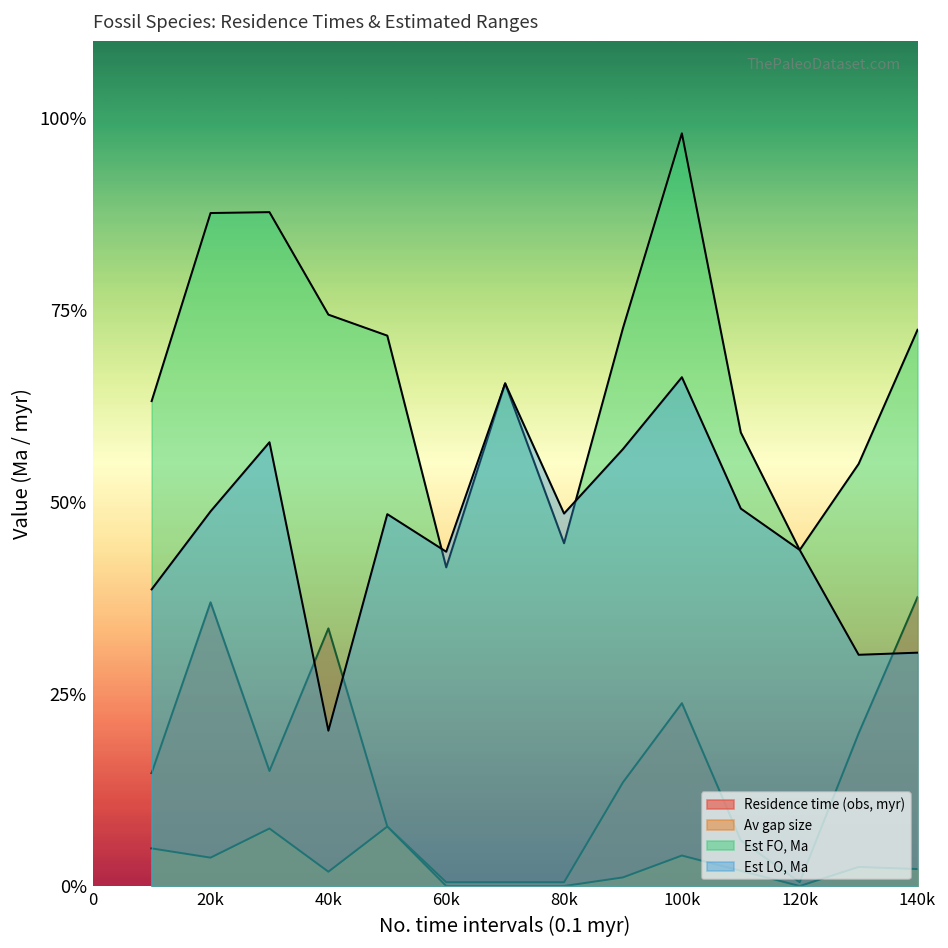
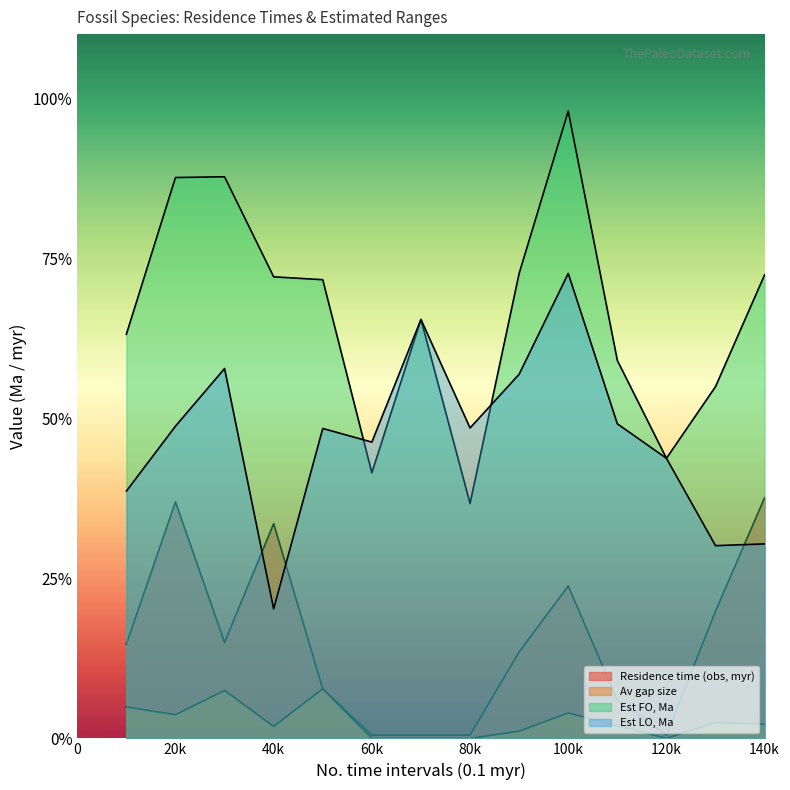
  {
    "Est FO, Ma": {
      "20k": "88%",
-     "40k": "74%",
+     "40k": "72%",
      "60k": "41%",
-     "80k": "45%",
+     "80k": "37%",
      "100k": "98%",
      "140k": "72%"
    },
    "Est LO, Ma": {
      "20k": "49%",
      "40k": "20%",
-     "60k": "44%",
+     "60k": "46%",
      "80k": "48%",
-     "100k": "66%",
+     "100k": "73%",
      "140k": "30%"
    }
  }
